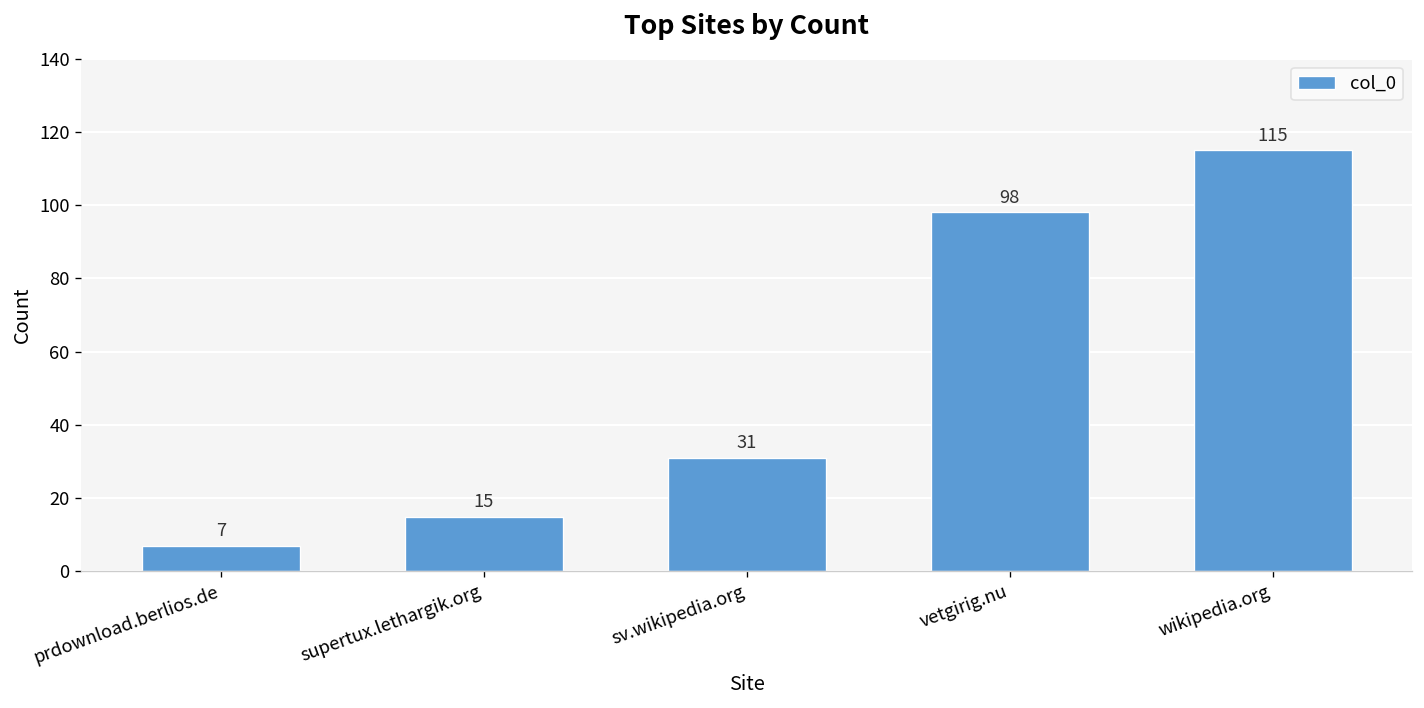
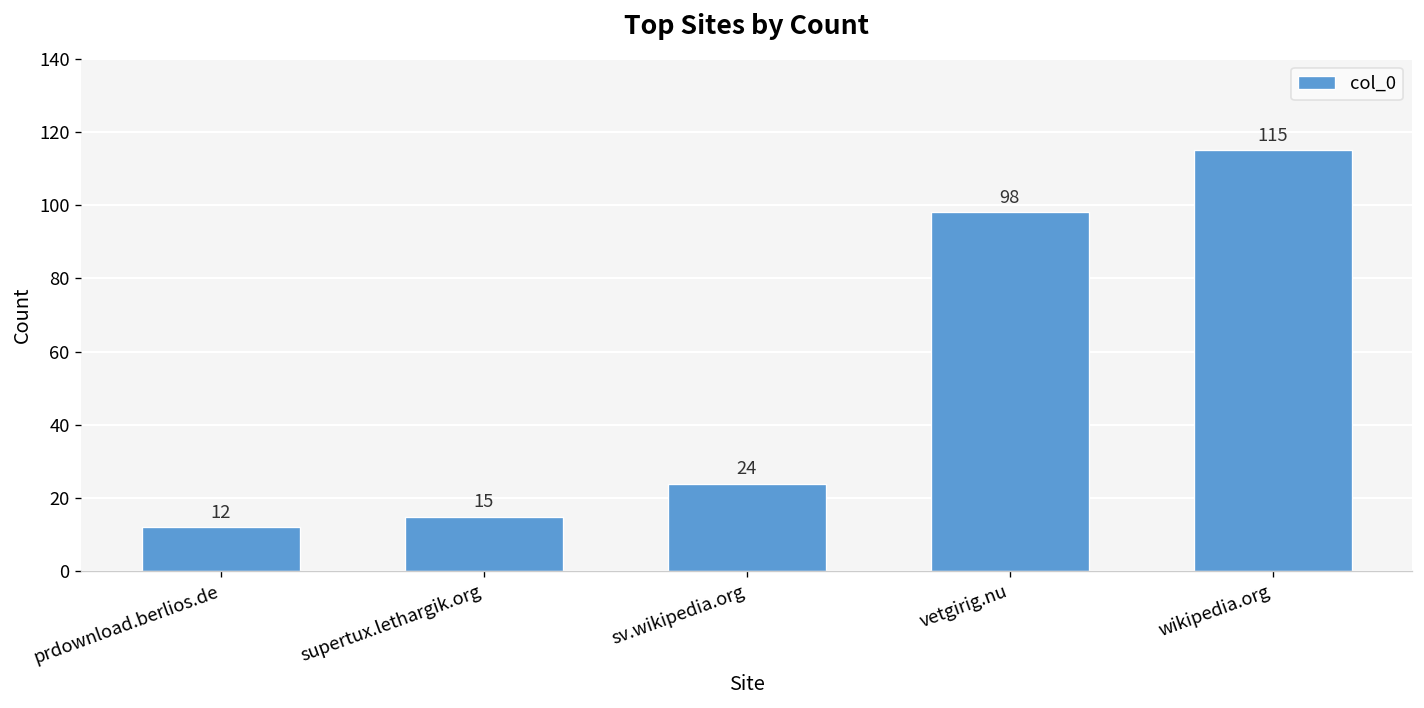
  {
-   "prdownload.berlios.de": 7,
+   "prdownload.berlios.de": 12,
    "supertux.lethargik.org": 15,
-   "sv.wikipedia.org": 31,
+   "sv.wikipedia.org": 24,
    "vetgirig.nu": 98,
    "wikipedia.org": 115
  }
